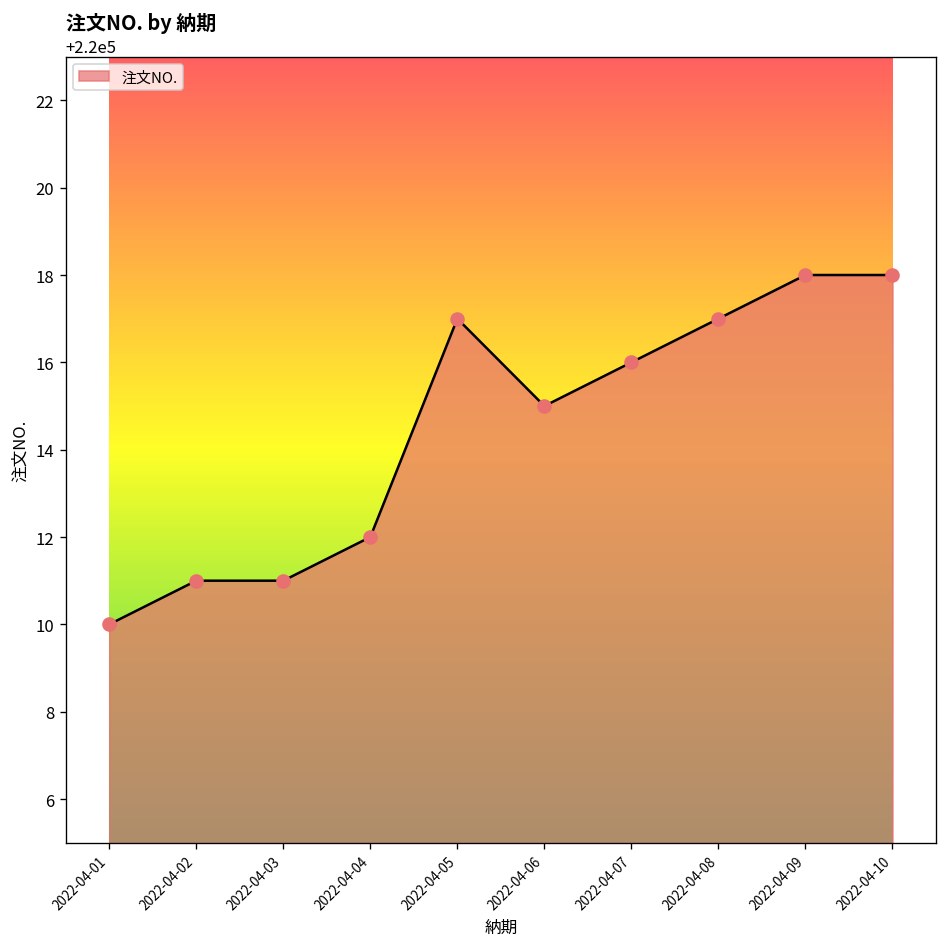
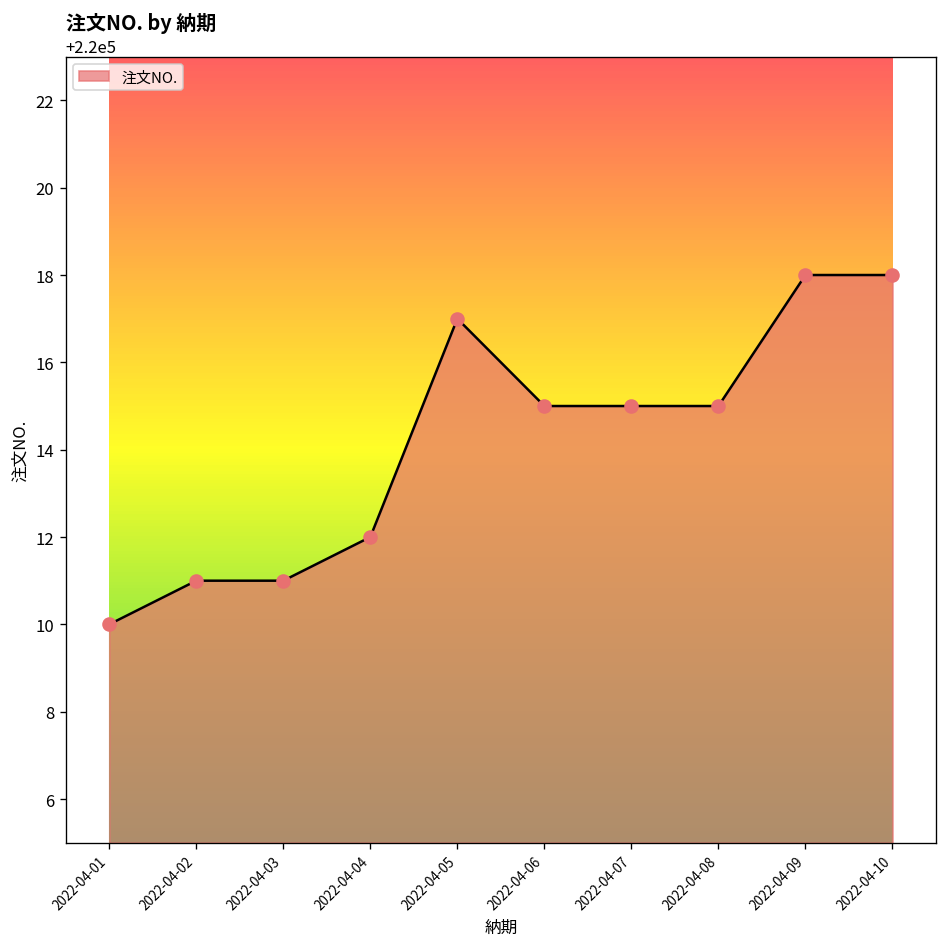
  {
    "2022-04-01": 220010,
    "2022-04-02": 220011,
    "2022-04-03": 220011,
    "2022-04-04": 220012,
    "2022-04-05": 220017,
    "2022-04-06": 220015,
-   "2022-04-07": 220016,
-   "2022-04-08": 220017,
+   "2022-04-07": 220015,
+   "2022-04-08": 220015,
    "2022-04-09": 220018,
    "2022-04-10": 220018
  }
